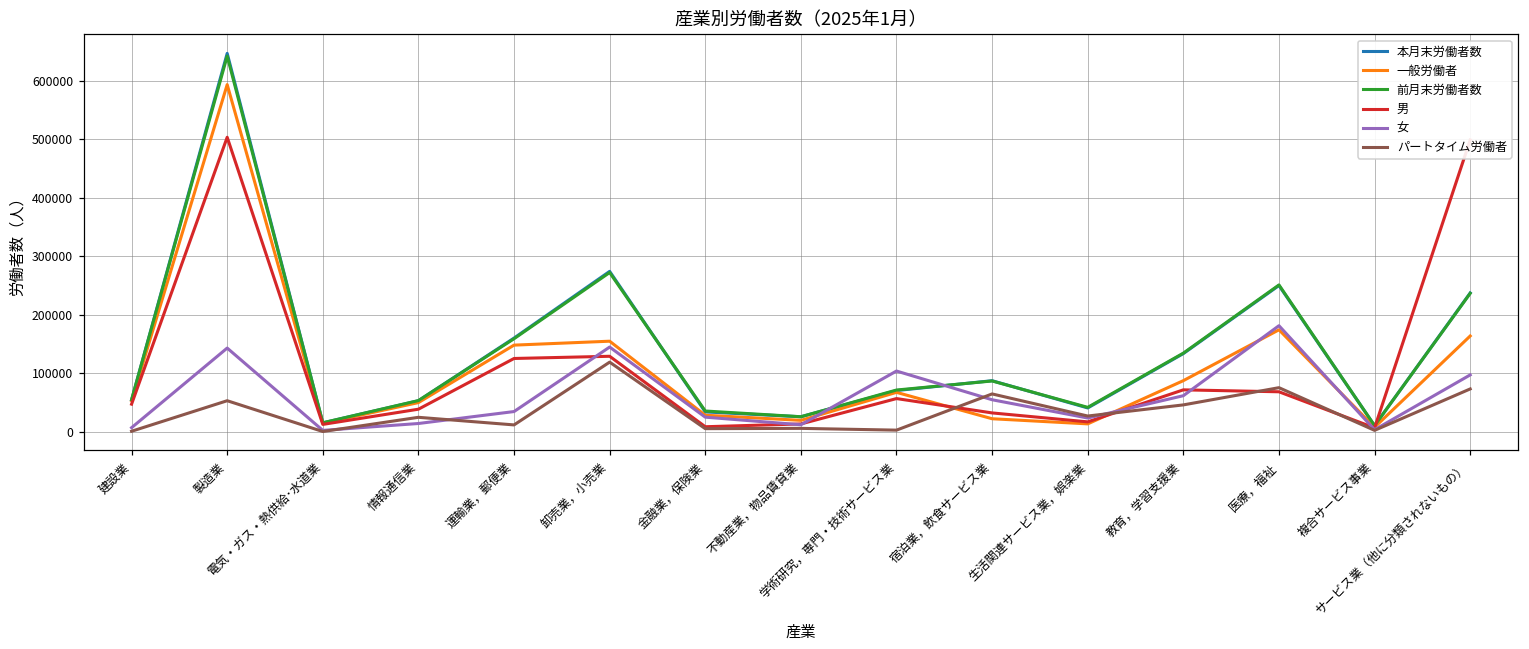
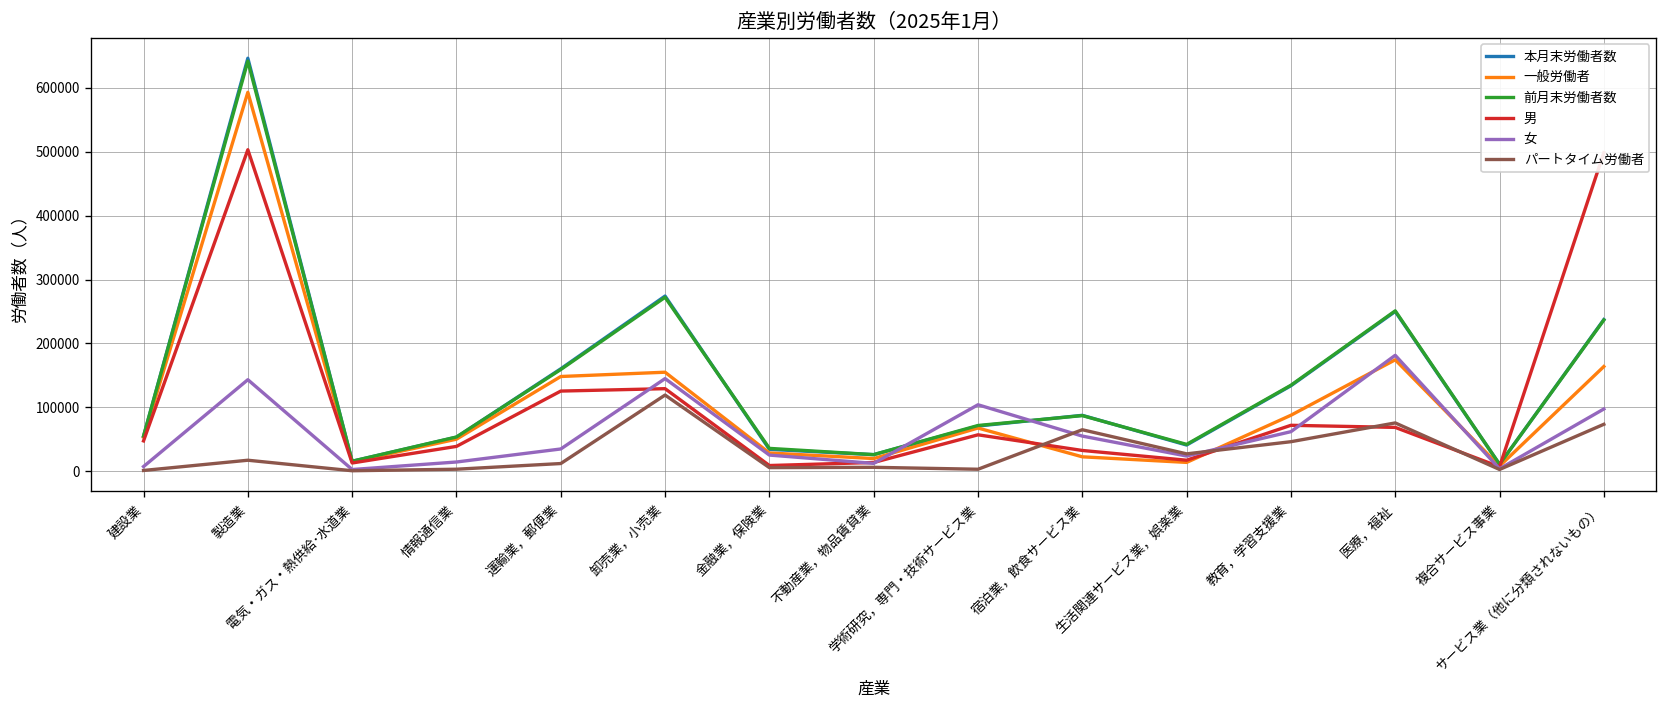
  {
    "一般労働者": {
      "製造業": 590000,
      "運輸業，郵便業": 150000,
      "卸売業，小売業": 150000,
      "不動産業，物品賃貸業": 20000,
      "宿泊業，飲食サービス業": 20000,
      "教育，学習支援業": 90000,
      "医療，福祉": 170000,
      "サービス業（他に分類されないもの）": 160000
    },
    "男": {
      "建設業": 50000,
      "製造業": 500000,
      "情報通信業": 40000,
      "運輸業，郵便業": 130000,
      "卸売業，小売業": 130000,
      "学術研究，専門・技術サービス業": 60000,
      "宿泊業，飲食サービス業": 30000,
      "教育，学習支援業": 70000,
      "医療，福祉": 70000
    },
    "女": {
      "建設業": 10000,
      "製造業": 140000,
      "情報通信業": 10000,
      "運輸業，郵便業": 30000,
      "卸売業，小売業": 140000,
      "学術研究，専門・技術サービス業": 100000,
      "宿泊業，飲食サービス業": 50000,
      "教育，学習支援業": 60000,
      "医療，福祉": 180000,
      "サービス業（他に分類されないもの）": 100000
    },
    "パートタイム労働者": {
      "建設業": 0,
-     "製造業": 50000,
-     "情報通信業": 30000,
+     "製造業": 20000,
+     "情報通信業": 0,
      "運輸業，郵便業": 10000,
      "卸売業，小売業": 120000,
      "不動産業，物品賃貸業": 10000,
      "学術研究，専門・技術サービス業": 0,
      "宿泊業，飲食サービス業": 60000,
      "教育，学習支援業": 50000,
      "医療，福祉": 80000,
      "サービス業（他に分類されないもの）": 70000
    }
  }
